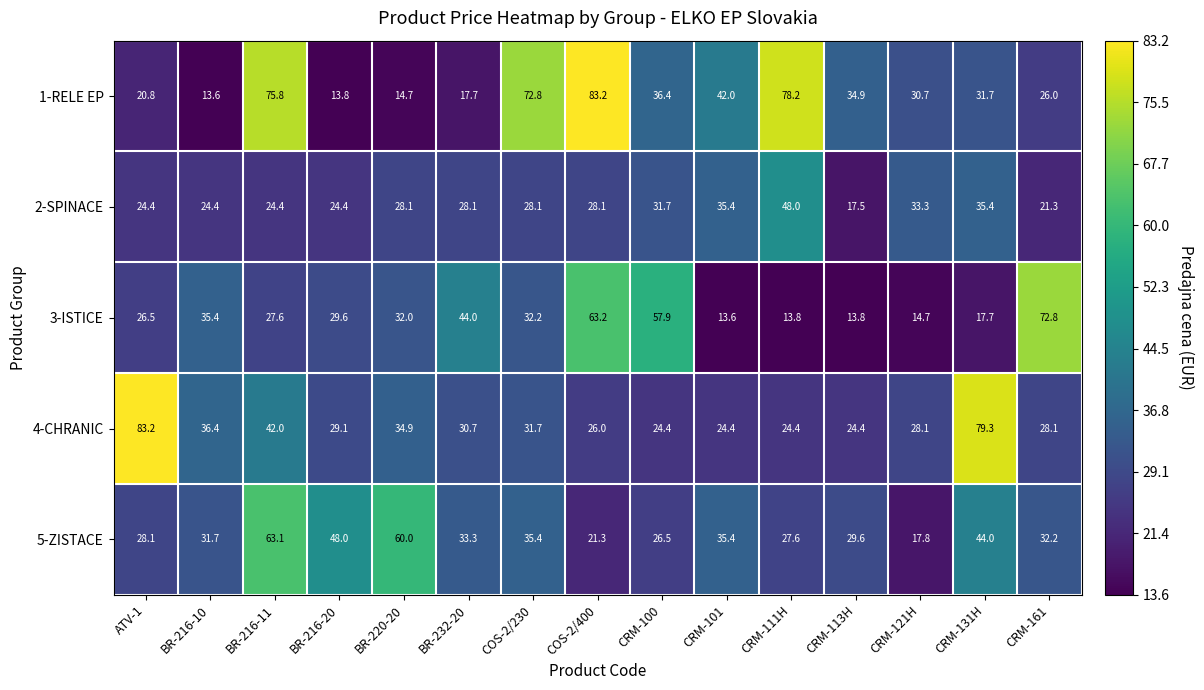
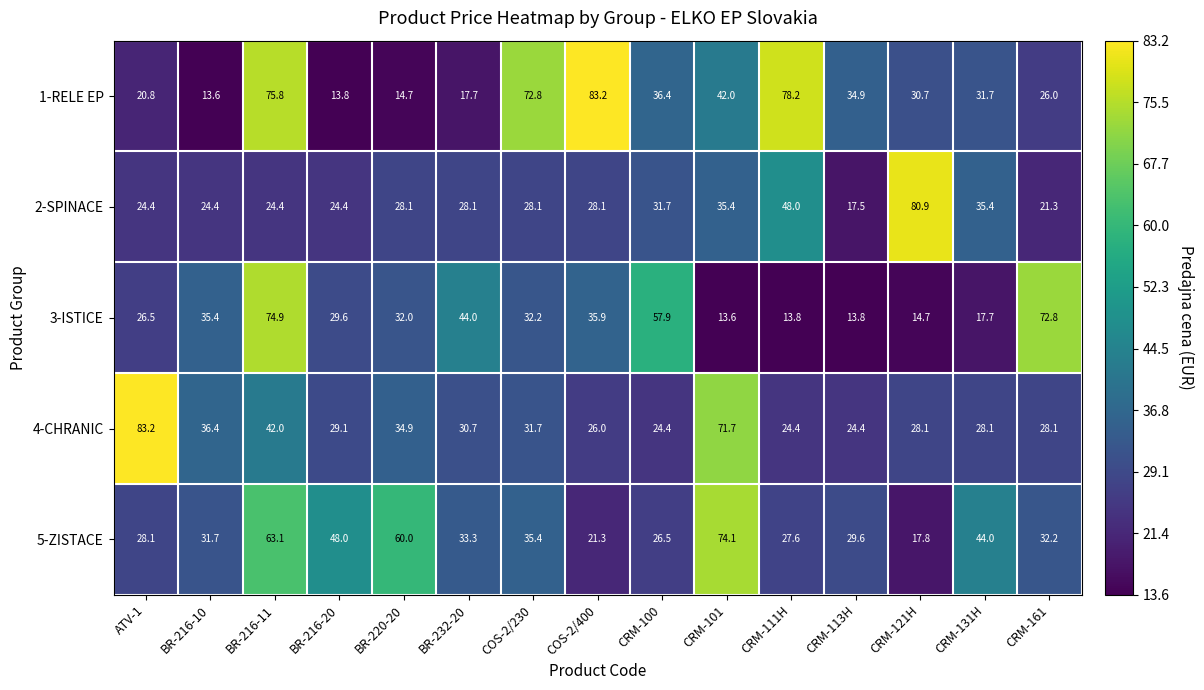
  {
    "1-RELE EP": {
      "ATV-1": 20.8,
      "BR-216-10": 13.6,
      "BR-216-11": 75.8,
      "BR-216-20": 13.8,
      "BR-220-20": 14.7,
      "BR-232-20": 17.7,
      "COS-2/230": 72.8,
      "COS-2/400": 83.2,
      "CRM-100": 36.4,
      "CRM-101": 42.0,
      "CRM-111H": 78.2,
      "CRM-113H": 34.9,
      "CRM-121H": 30.7,
      "CRM-131H": 31.7,
      "CRM-161": 26.0
    },
    "2-SPINACE": {
      "ATV-1": 24.4,
      "BR-216-10": 24.4,
      "BR-216-11": 24.4,
      "BR-216-20": 24.4,
      "BR-220-20": 28.1,
      "BR-232-20": 28.1,
      "COS-2/230": 28.1,
      "COS-2/400": 28.1,
      "CRM-100": 31.7,
      "CRM-101": 35.4,
      "CRM-111H": 48.0,
      "CRM-113H": 17.5,
-     "CRM-121H": 33.3,
+     "CRM-121H": 80.9,
      "CRM-131H": 35.4,
      "CRM-161": 21.3
    },
    "3-ISTICE": {
      "ATV-1": 26.5,
      "BR-216-10": 35.4,
-     "BR-216-11": 27.6,
+     "BR-216-11": 74.9,
      "BR-216-20": 29.6,
      "BR-220-20": 32.0,
      "BR-232-20": 44.0,
      "COS-2/230": 32.2,
-     "COS-2/400": 63.2,
+     "COS-2/400": 35.9,
      "CRM-100": 57.9,
      "CRM-101": 13.6,
      "CRM-111H": 13.8,
      "CRM-113H": 13.8,
      "CRM-121H": 14.7,
      "CRM-131H": 17.7,
      "CRM-161": 72.8
    },
    "4-CHRANIC": {
      "ATV-1": 83.2,
      "BR-216-10": 36.4,
      "BR-216-11": 42.0,
      "BR-216-20": 29.1,
      "BR-220-20": 34.9,
      "BR-232-20": 30.7,
      "COS-2/230": 31.7,
      "COS-2/400": 26.0,
      "CRM-100": 24.4,
-     "CRM-101": 24.4,
+     "CRM-101": 71.7,
      "CRM-111H": 24.4,
      "CRM-113H": 24.4,
      "CRM-121H": 28.1,
-     "CRM-131H": 79.3,
+     "CRM-131H": 28.1,
      "CRM-161": 28.1
    },
    "5-ZISTACE": {
      "ATV-1": 28.1,
      "BR-216-10": 31.7,
      "BR-216-11": 63.1,
      "BR-216-20": 48.0,
      "BR-220-20": 60.0,
      "BR-232-20": 33.3,
      "COS-2/230": 35.4,
      "COS-2/400": 21.3,
      "CRM-100": 26.5,
-     "CRM-101": 35.4,
+     "CRM-101": 74.1,
      "CRM-111H": 27.6,
      "CRM-113H": 29.6,
      "CRM-121H": 17.8,
      "CRM-131H": 44.0,
      "CRM-161": 32.2
    }
  }
